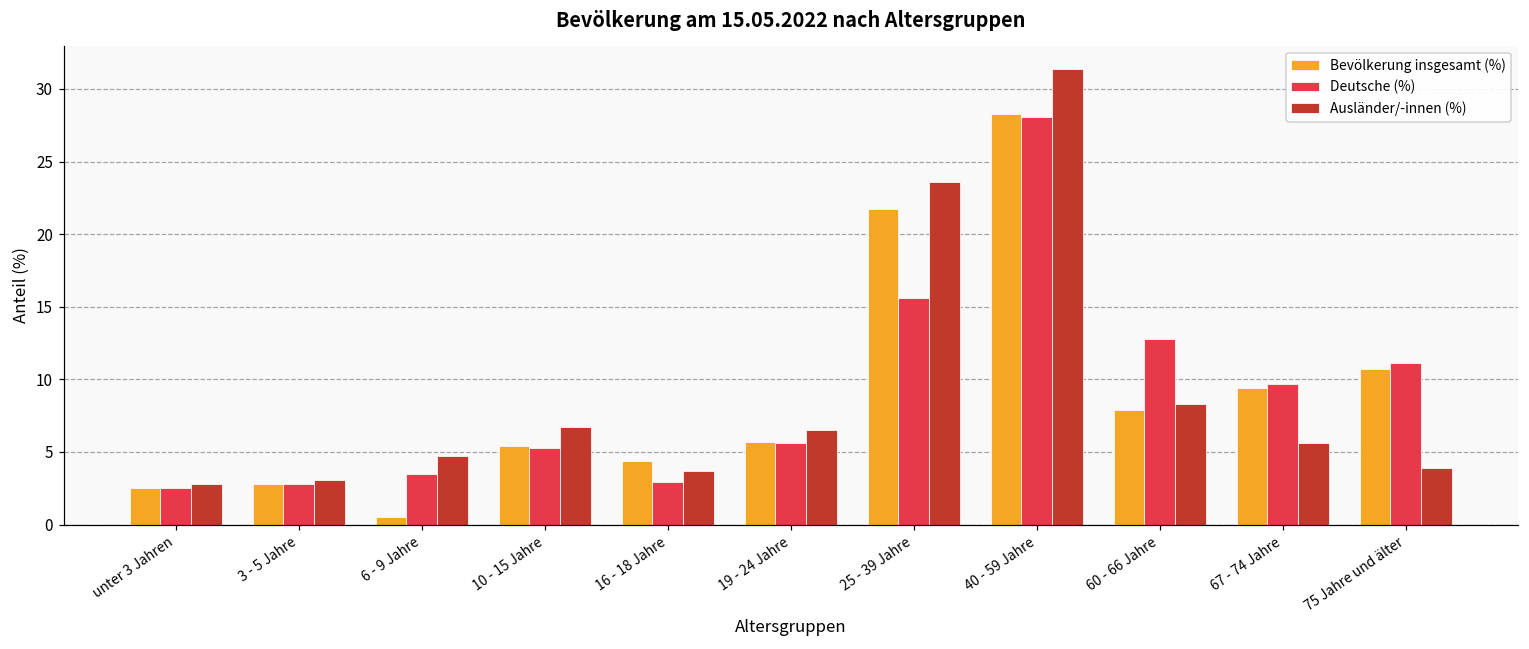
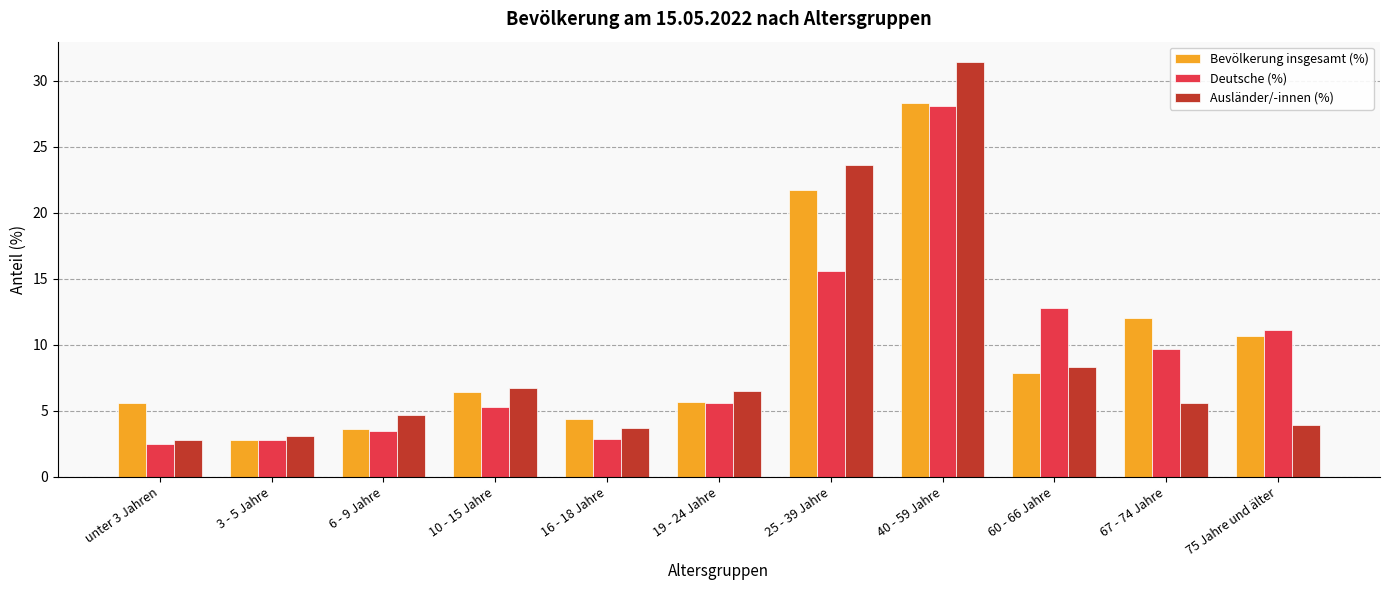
  {
    "Bevölkerung insgesamt (%)": {
-     "unter 3 Jahren": 2.5,
+     "unter 3 Jahren": 5.6,
      "3 - 5 Jahre": 2.8,
-     "6 - 9 Jahre": 0.5,
-     "10 - 15 Jahre": 5.4,
+     "6 - 9 Jahre": 3.6,
+     "10 - 15 Jahre": 6.4,
      "16 - 18 Jahre": 4.4,
      "19 - 24 Jahre": 5.7,
      "25 - 39 Jahre": 21.7,
      "40 - 59 Jahre": 28.3,
      "60 - 66 Jahre": 7.9,
-     "67 - 74 Jahre": 9.4,
+     "67 - 74 Jahre": 12.0,
      "75 Jahre und älter": 10.7
    }
  }
